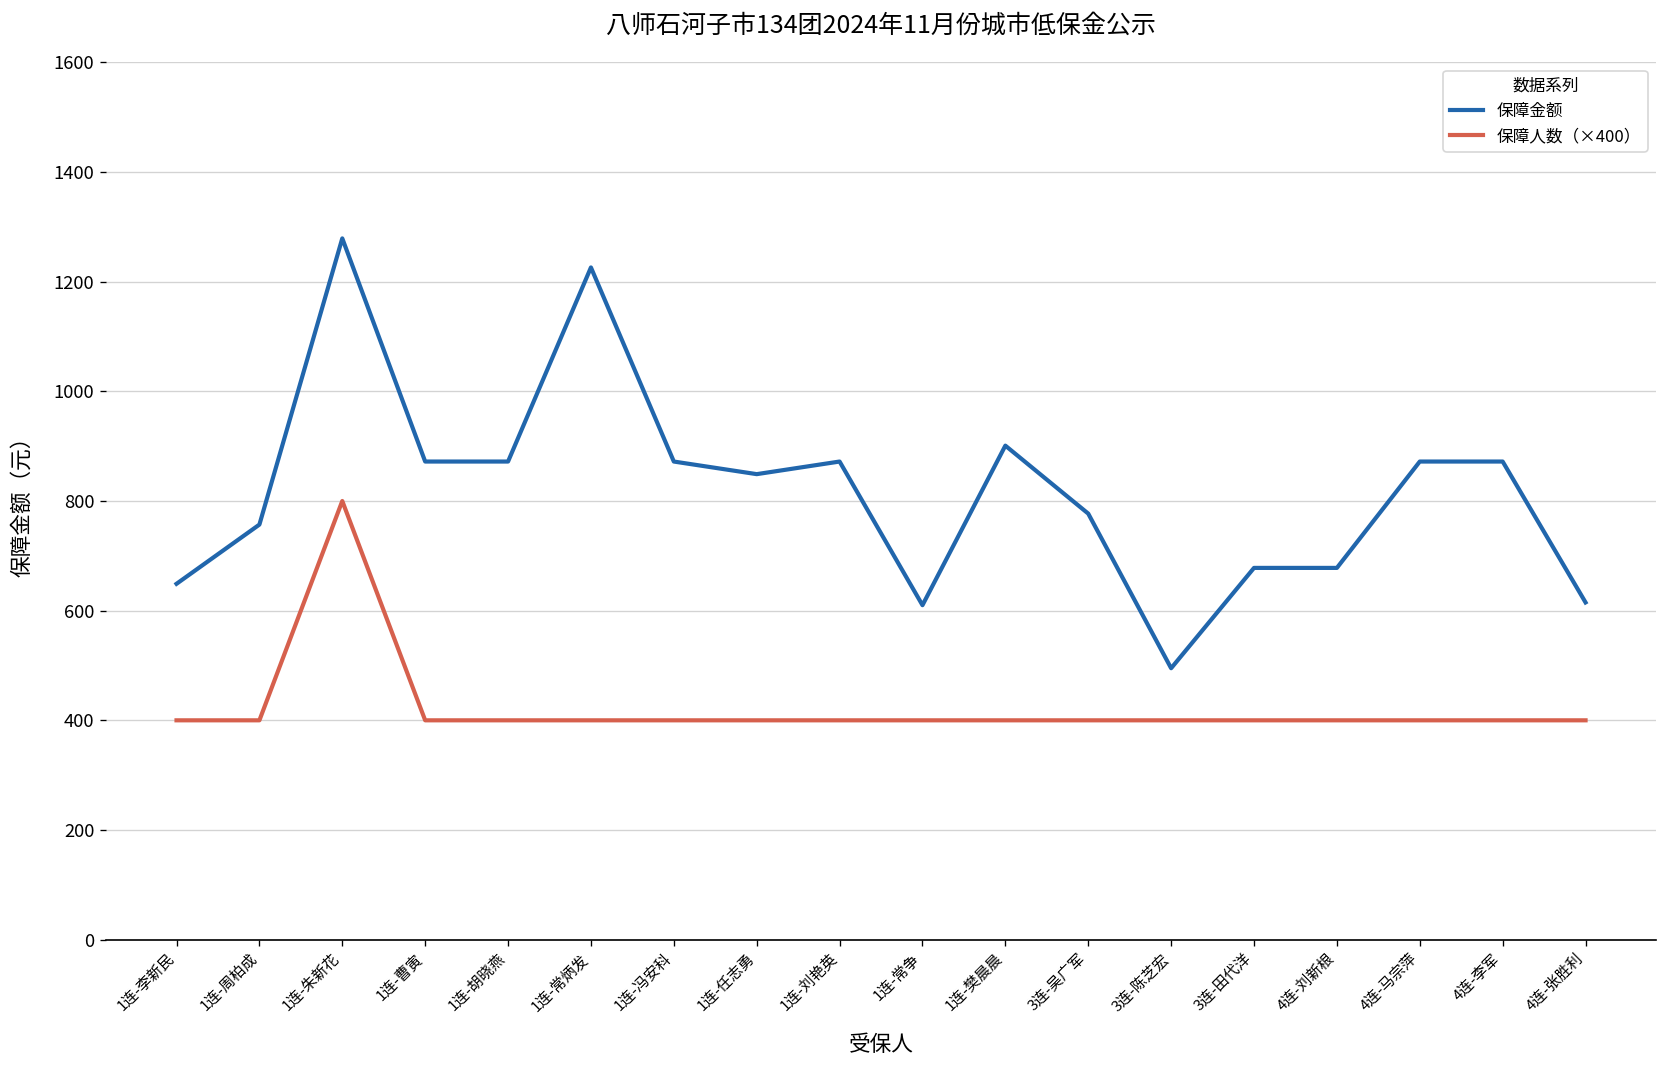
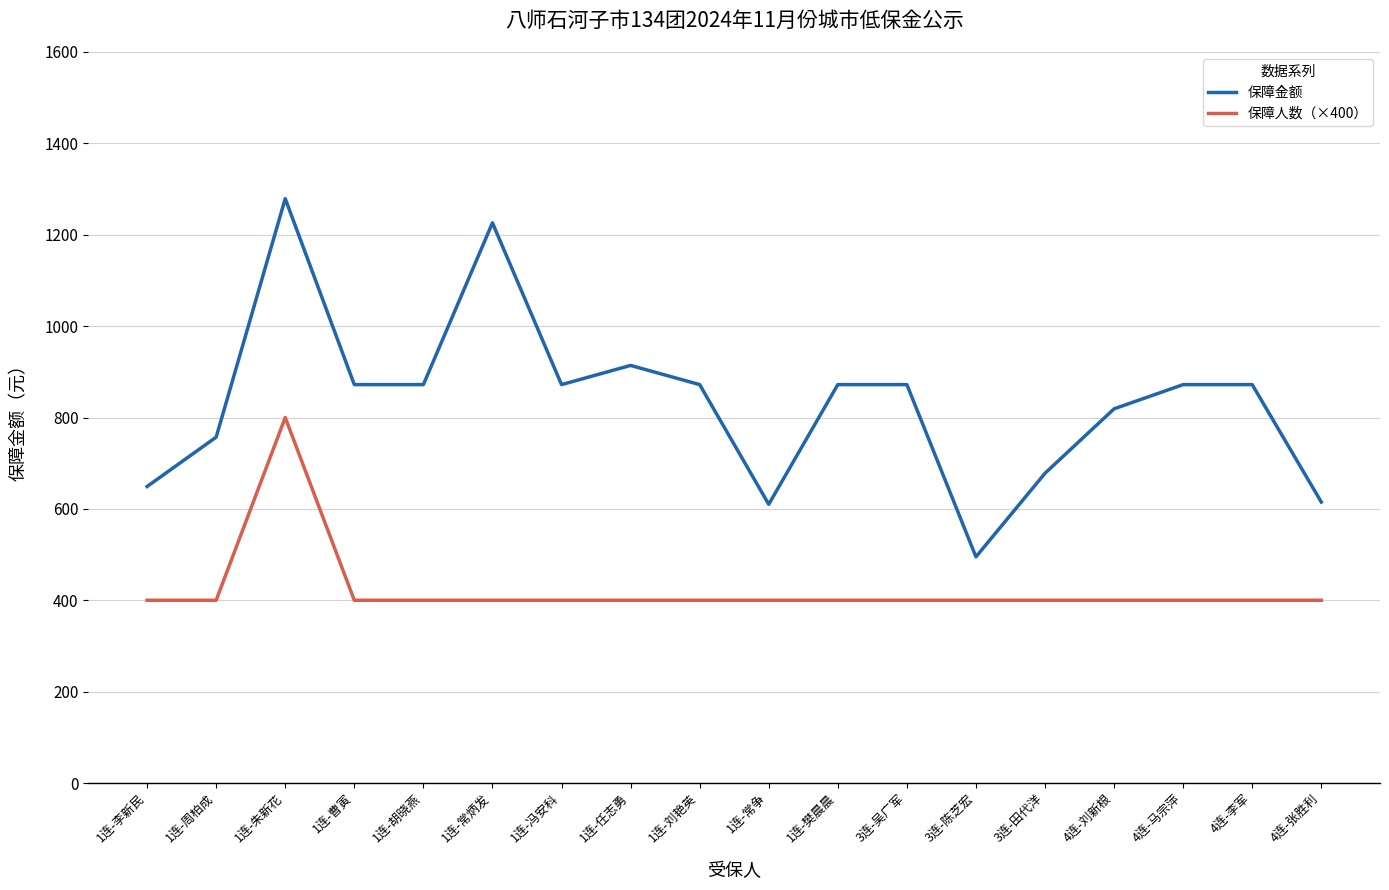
  {
    "保障金额": {
      "1连-李新民": 650,
      "1连-周柏成": 760,
      "1连-朱新花": 1280,
      "1连-曹寅": 870,
      "1连-胡晓燕": 870,
      "1连-常炳发": 1230,
      "1连-冯安科": 870,
-     "1连-任志勇": 850,
+     "1连-任志勇": 910,
      "1连-刘艳英": 870,
      "1连-常争": 610,
-     "1连-樊晨晨": 900,
-     "3连-吴广军": 780,
+     "1连-樊晨晨": 870,
+     "3连-吴广军": 870,
      "3连-陈芝宏": 500,
      "3连-田代洋": 680,
-     "4连-刘新根": 680,
+     "4连-刘新根": 820,
      "4连-马宗萍": 870,
      "4连-李军": 870,
      "4连-张胜利": 620
    },
    "保障人数（×400）": {
      "1连-李新民": 400,
      "1连-周柏成": 400,
      "1连-朱新花": 800,
      "1连-曹寅": 400,
      "1连-胡晓燕": 400,
      "1连-常炳发": 400,
      "1连-冯安科": 400,
      "1连-任志勇": 400,
      "1连-刘艳英": 400,
      "1连-常争": 400,
      "1连-樊晨晨": 400,
      "3连-吴广军": 400,
      "3连-陈芝宏": 400,
      "3连-田代洋": 400,
      "4连-刘新根": 400,
      "4连-马宗萍": 400,
      "4连-李军": 400,
      "4连-张胜利": 400
    }
  }
